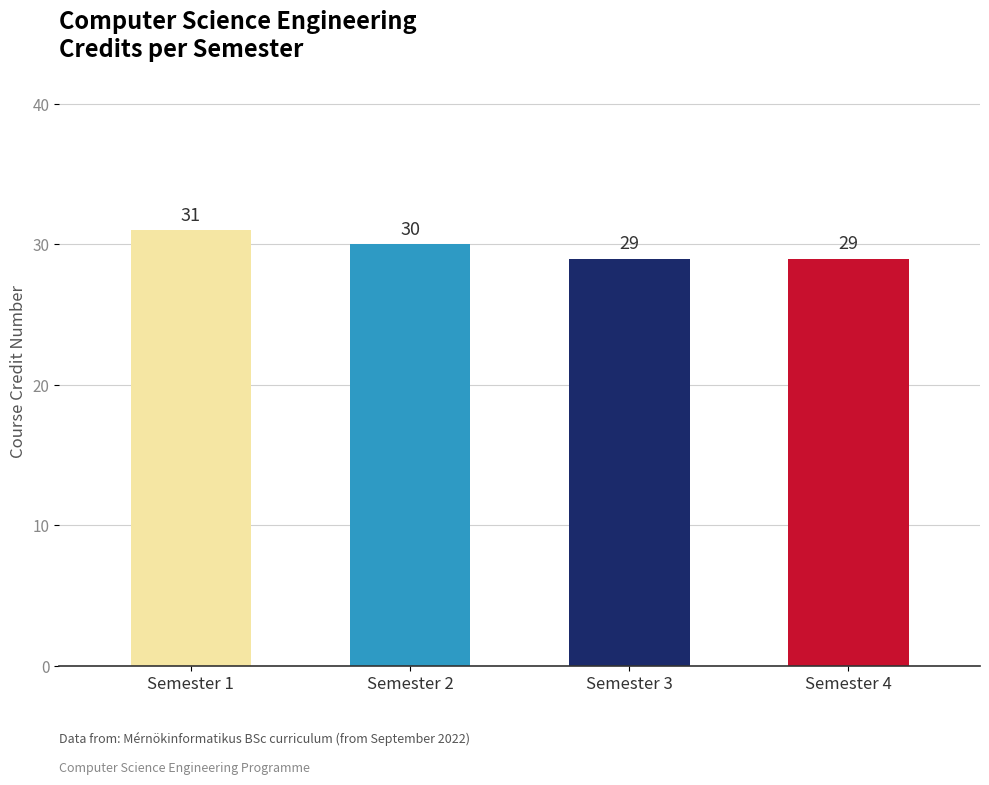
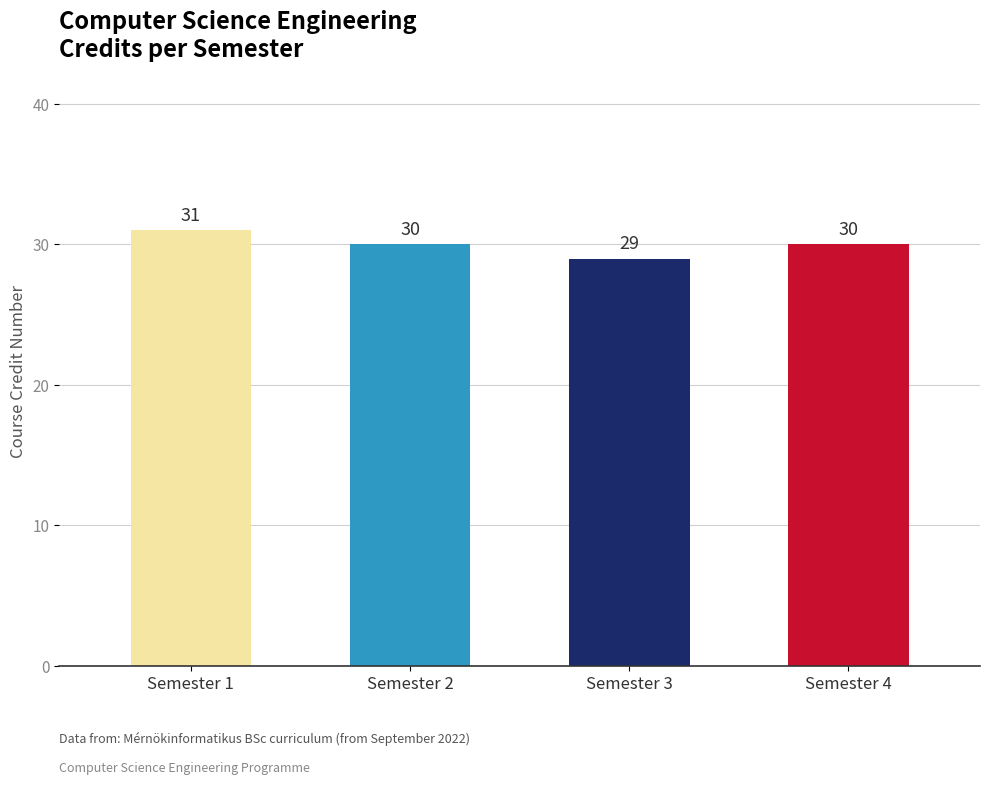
  {
    "Semester 1": 31,
    "Semester 2": 30,
    "Semester 3": 29,
-   "Semester 4": 29
+   "Semester 4": 30
  }
